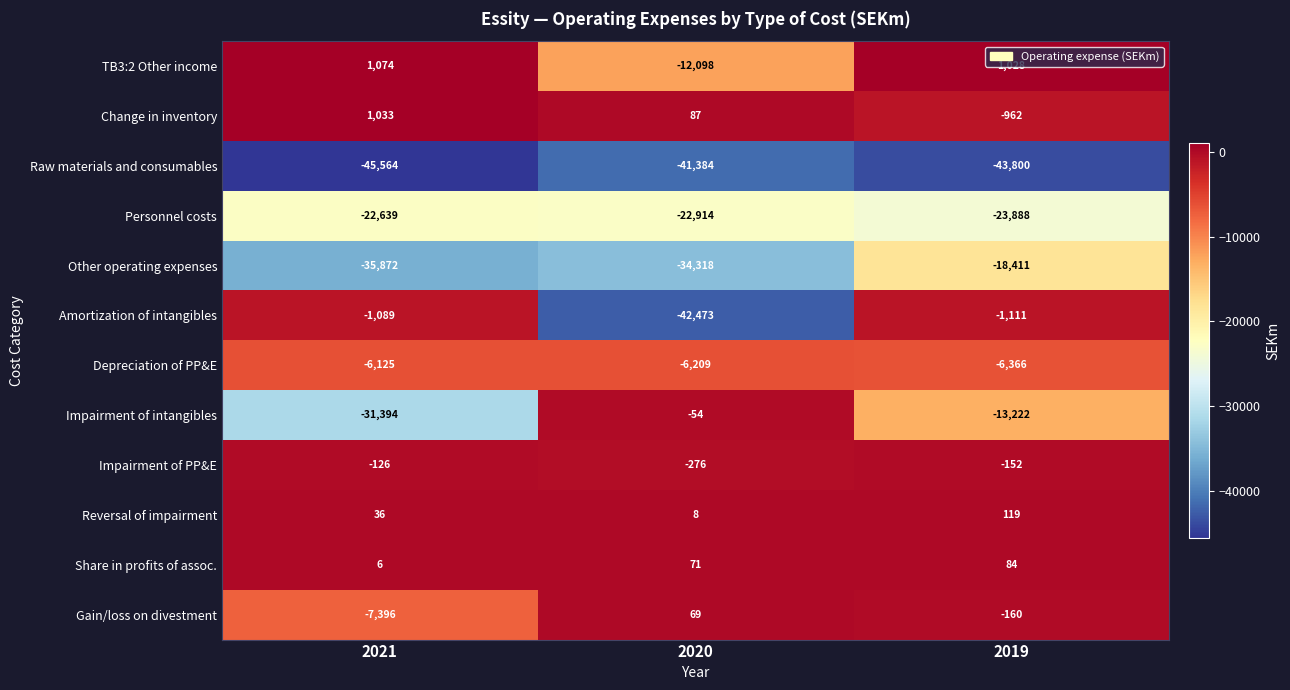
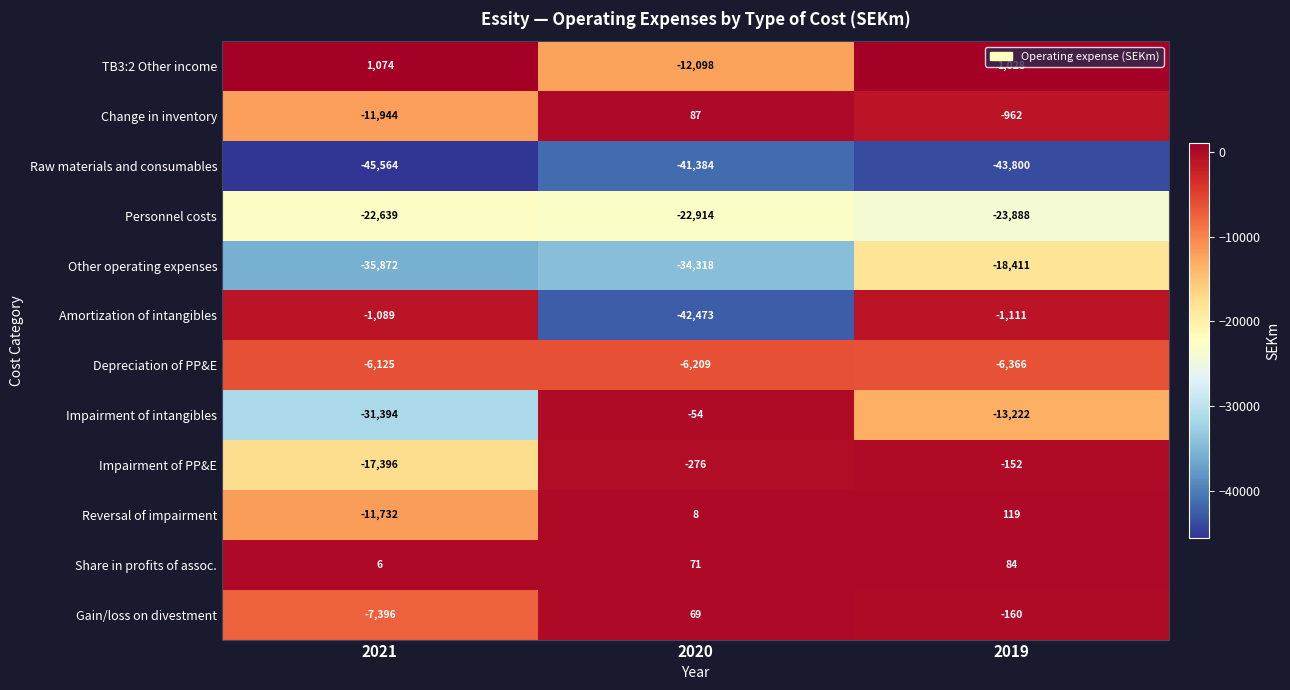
  {
    "TB3:2 Other income": {
      "2021": "1,074",
      "2020": "-12,098"
    },
    "Change in inventory": {
-     "2021": "1,033",
+     "2021": "-11,944",
      "2020": "87",
      "2019": "-962"
    },
    "Raw materials and consumables": {
      "2021": "-45,564",
      "2020": "-41,384",
      "2019": "-43,800"
    },
    "Personnel costs": {
      "2021": "-22,639",
      "2020": "-22,914",
      "2019": "-23,888"
    },
    "Other operating expenses": {
      "2021": "-35,872",
      "2020": "-34,318",
      "2019": "-18,411"
    },
    "Amortization of intangibles": {
      "2021": "-1,089",
      "2020": "-42,473",
      "2019": "-1,111"
    },
    "Depreciation of PP&E": {
      "2021": "-6,125",
      "2020": "-6,209",
      "2019": "-6,366"
    },
    "Impairment of intangibles": {
      "2021": "-31,394",
      "2020": "-54",
      "2019": "-13,222"
    },
    "Impairment of PP&E": {
-     "2021": "-126",
+     "2021": "-17,396",
      "2020": "-276",
      "2019": "-152"
    },
    "Reversal of impairment": {
-     "2021": "36",
+     "2021": "-11,732",
      "2020": "8",
      "2019": "119"
    },
    "Share in profits of assoc.": {
      "2021": "6",
      "2020": "71",
      "2019": "84"
    },
    "Gain/loss on divestment": {
      "2021": "-7,396",
      "2020": "69",
      "2019": "-160"
    }
  }
